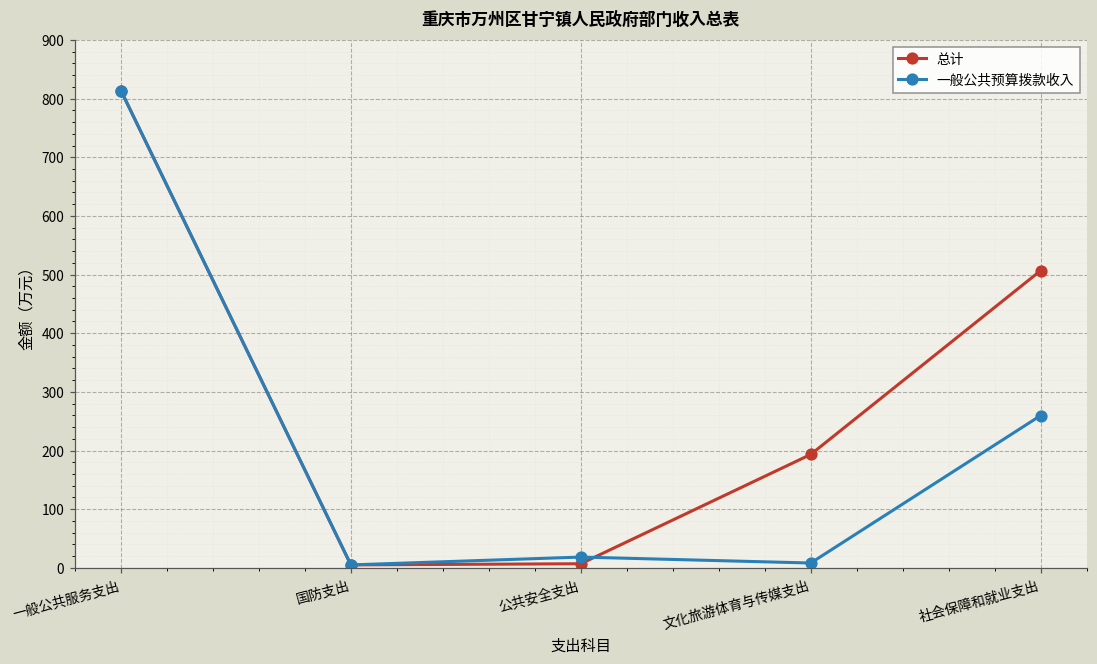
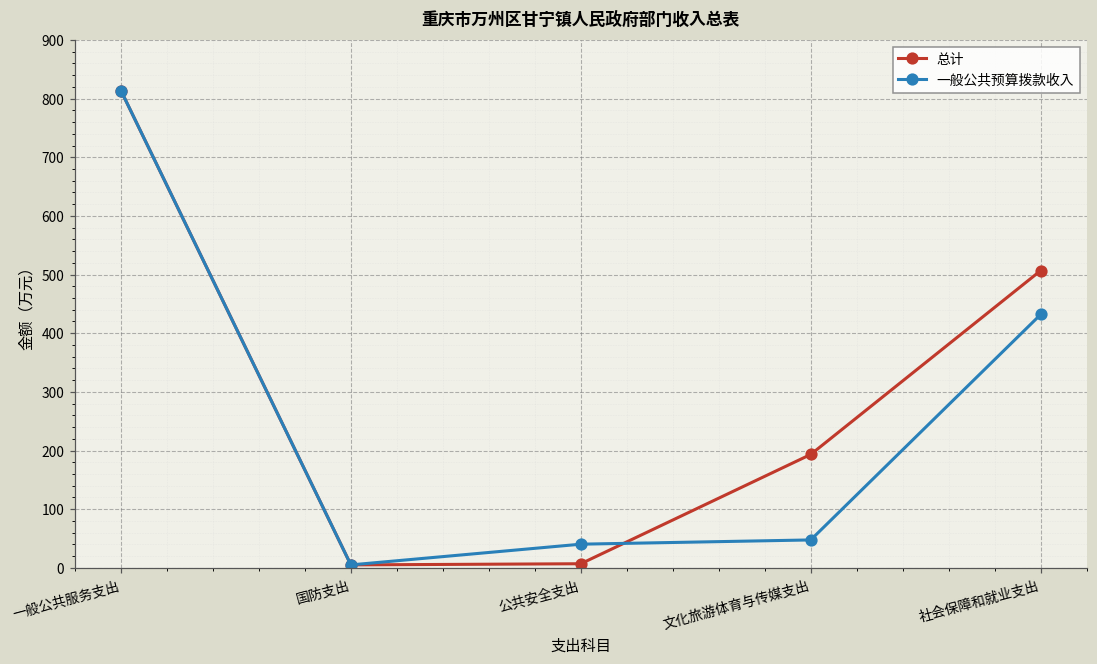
  {
    "总计": {
      "公共安全支出": 10,
      "文化旅游体育与传媒支出": 190,
      "社会保障和就业支出": 510
    },
    "一般公共预算拨款收入": {
-     "公共安全支出": 20,
-     "文化旅游体育与传媒支出": 10,
-     "社会保障和就业支出": 260
+     "公共安全支出": 40,
+     "文化旅游体育与传媒支出": 50,
+     "社会保障和就业支出": 430
    }
  }
